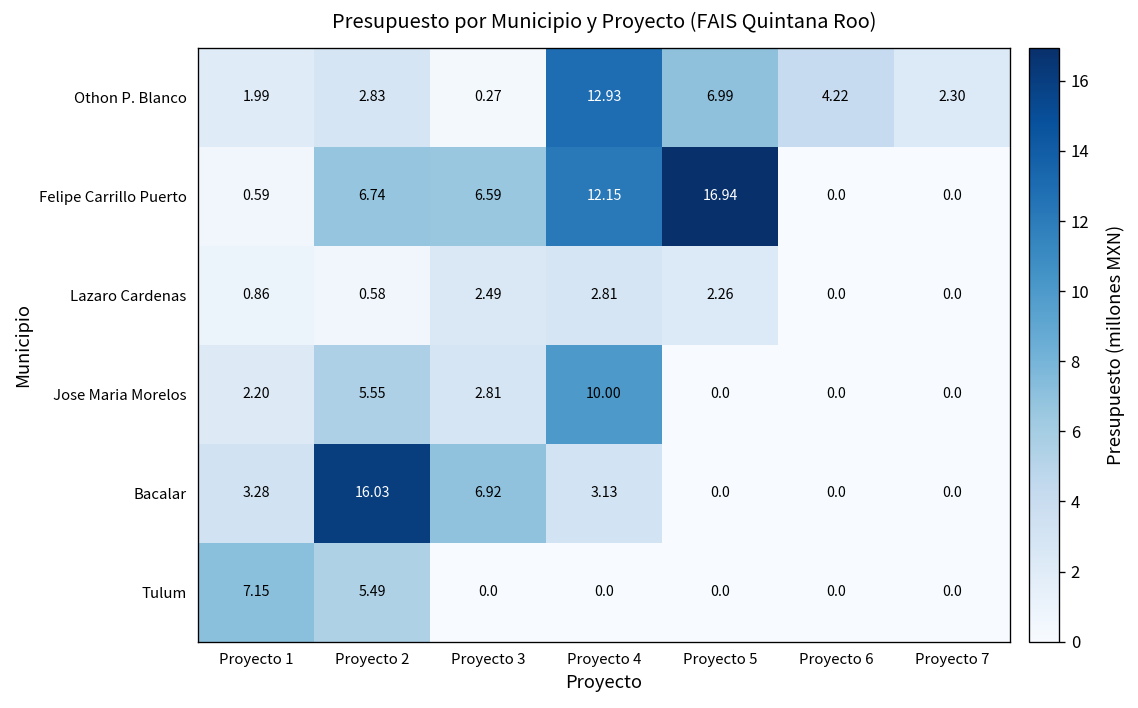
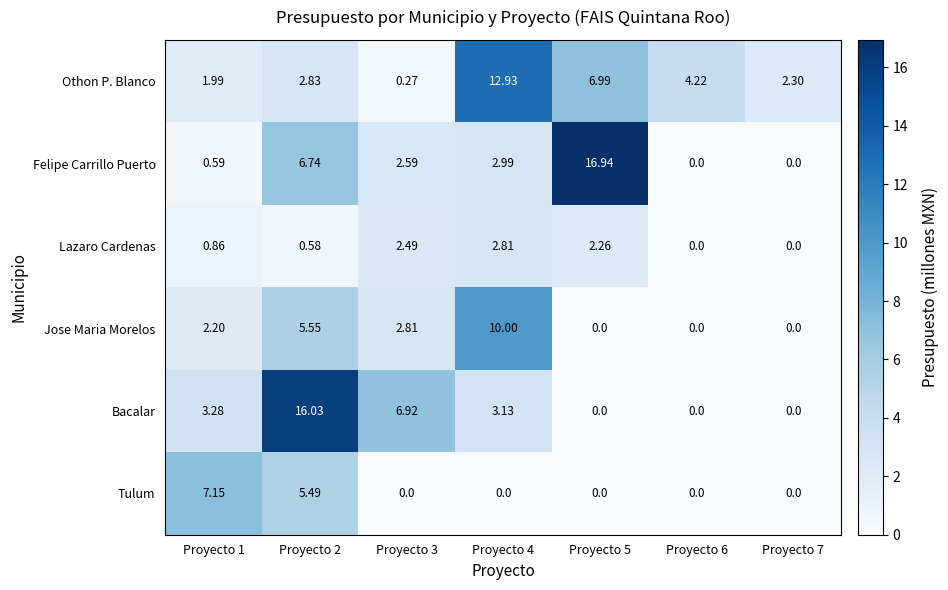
  {
    "Othon P. Blanco": {
      "Proyecto 1": 1.99,
      "Proyecto 2": 2.83,
      "Proyecto 3": 0.27,
      "Proyecto 4": 12.93,
      "Proyecto 5": 6.99,
      "Proyecto 6": 4.22,
      "Proyecto 7": 2.30
    },
    "Felipe Carrillo Puerto": {
      "Proyecto 1": 0.59,
      "Proyecto 2": 6.74,
-     "Proyecto 3": 6.59,
-     "Proyecto 4": 12.15,
+     "Proyecto 3": 2.59,
+     "Proyecto 4": 2.99,
      "Proyecto 5": 16.94,
      "Proyecto 6": 0.0,
      "Proyecto 7": 0.0
    },
    "Lazaro Cardenas": {
      "Proyecto 1": 0.86,
      "Proyecto 2": 0.58,
      "Proyecto 3": 2.49,
      "Proyecto 4": 2.81,
      "Proyecto 5": 2.26,
      "Proyecto 6": 0.0,
      "Proyecto 7": 0.0
    },
    "Jose Maria Morelos": {
      "Proyecto 1": 2.20,
      "Proyecto 2": 5.55,
      "Proyecto 3": 2.81,
      "Proyecto 4": 10.00,
      "Proyecto 5": 0.0,
      "Proyecto 6": 0.0,
      "Proyecto 7": 0.0
    },
    "Bacalar": {
      "Proyecto 1": 3.28,
      "Proyecto 2": 16.03,
      "Proyecto 3": 6.92,
      "Proyecto 4": 3.13,
      "Proyecto 5": 0.0,
      "Proyecto 6": 0.0,
      "Proyecto 7": 0.0
    },
    "Tulum": {
      "Proyecto 1": 7.15,
      "Proyecto 2": 5.49,
      "Proyecto 3": 0.0,
      "Proyecto 4": 0.0,
      "Proyecto 5": 0.0,
      "Proyecto 6": 0.0,
      "Proyecto 7": 0.0
    }
  }
